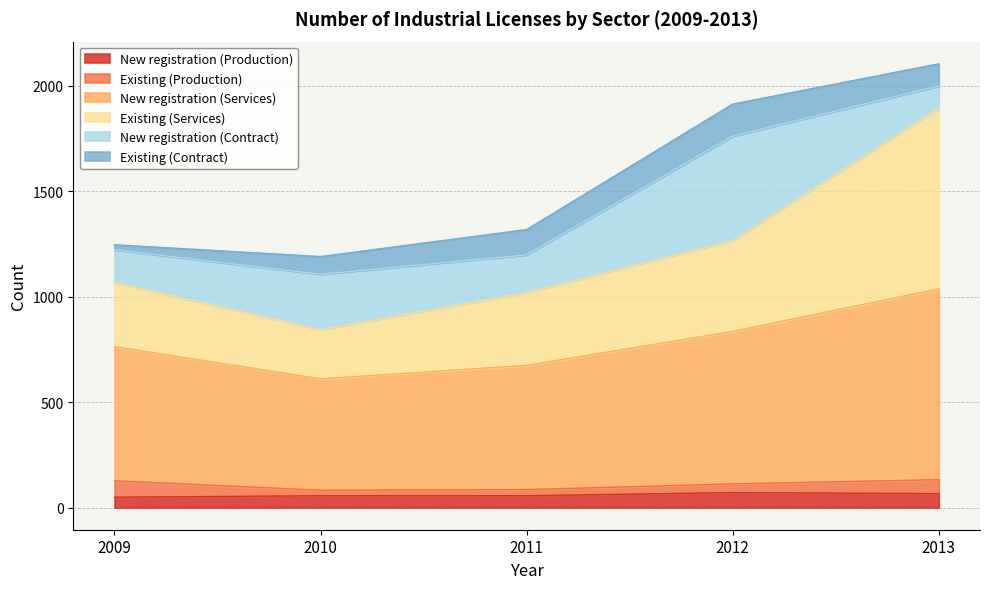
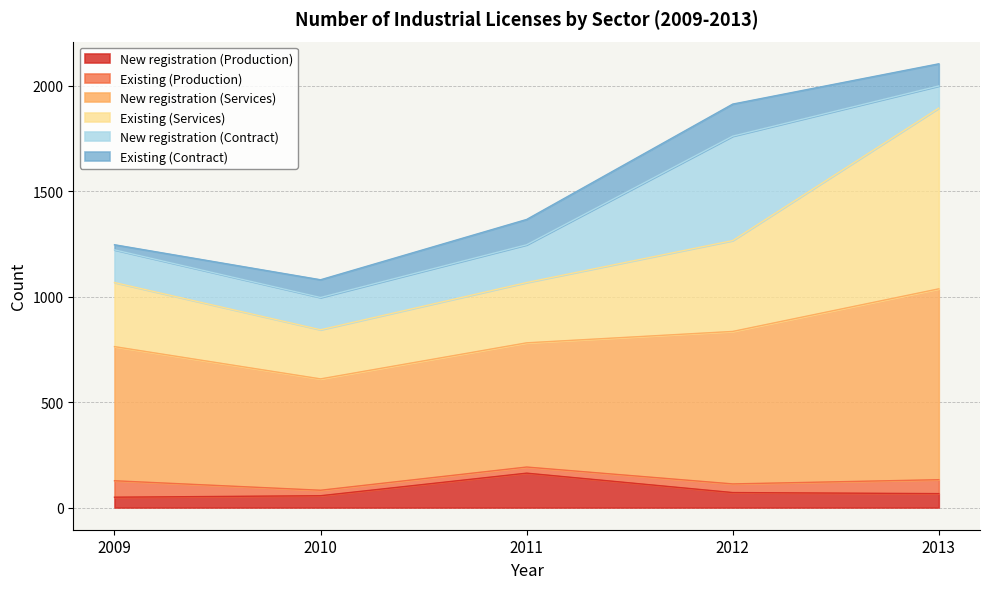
  {
    "New registration (Production)": {
      "2009": 50,
      "2010": 60,
-     "2011": 60,
+     "2011": 160,
      "2012": 70,
      "2013": 70
    },
    "Existing (Production)": {
      "2009": 80,
      "2010": 30,
      "2011": 30,
      "2012": 40,
      "2013": 70
    },
    "New registration (Services)": {
      "2009": 640,
      "2010": 530,
      "2011": 590,
      "2012": 720,
      "2013": 910
    },
    "Existing (Services)": {
      "2009": 300,
      "2010": 230,
-     "2011": 350,
+     "2011": 290,
      "2012": 430,
      "2013": 860
    },
    "New registration (Contract)": {
      "2009": 160,
-     "2010": 260,
+     "2010": 150,
      "2011": 180,
      "2012": 500,
      "2013": 110
    },
    "Existing (Contract)": {
      "2009": 20,
      "2010": 80,
      "2011": 120,
      "2012": 150,
      "2013": 110
    }
  }
